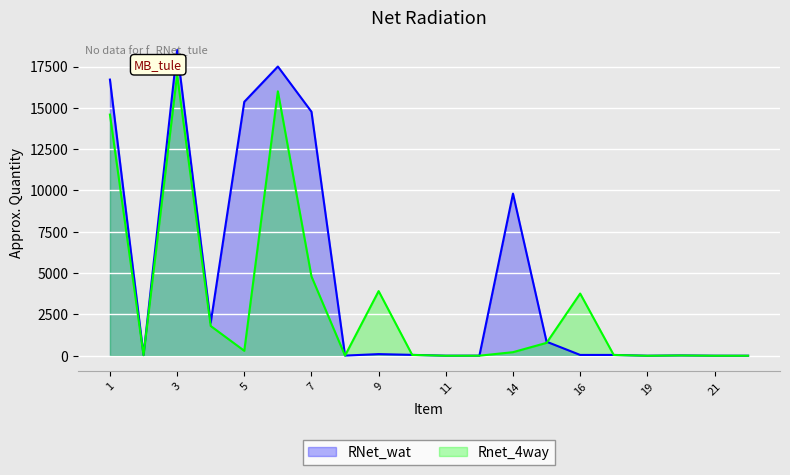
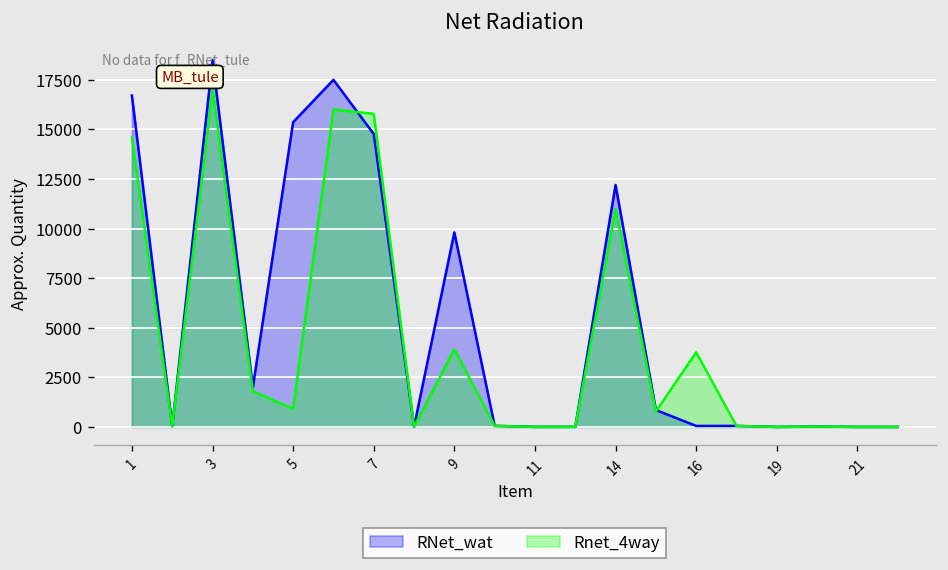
  {
    "RNet_wat": {
      "1": 16700,
      "3": 18500,
      "5": 15400,
      "7": 14800,
-     "9": 100,
-     "14": 9800,
+     "9": 9800,
+     "14": 12200,
      "16": 100
    },
    "Rnet_4way": {
      "1": 14600,
-     "5": 300,
-     "7": 4800,
+     "5": 900,
+     "7": 15800,
      "9": 3900,
-     "14": 200,
+     "14": 11000,
      "16": 3800
    }
  }
